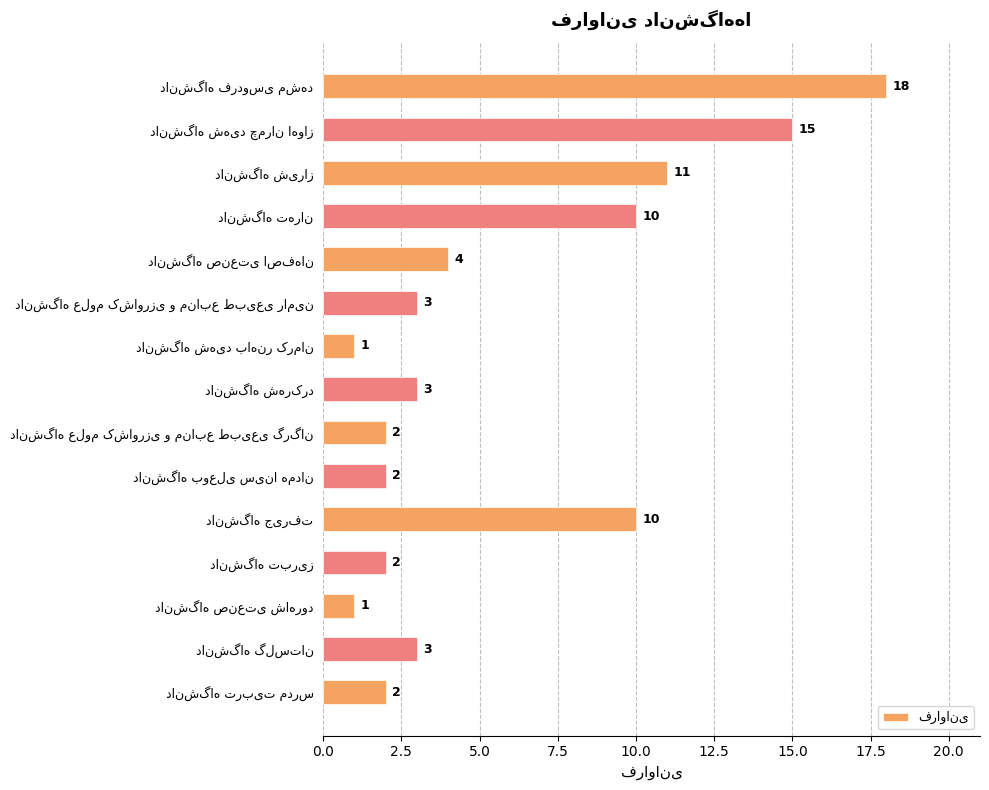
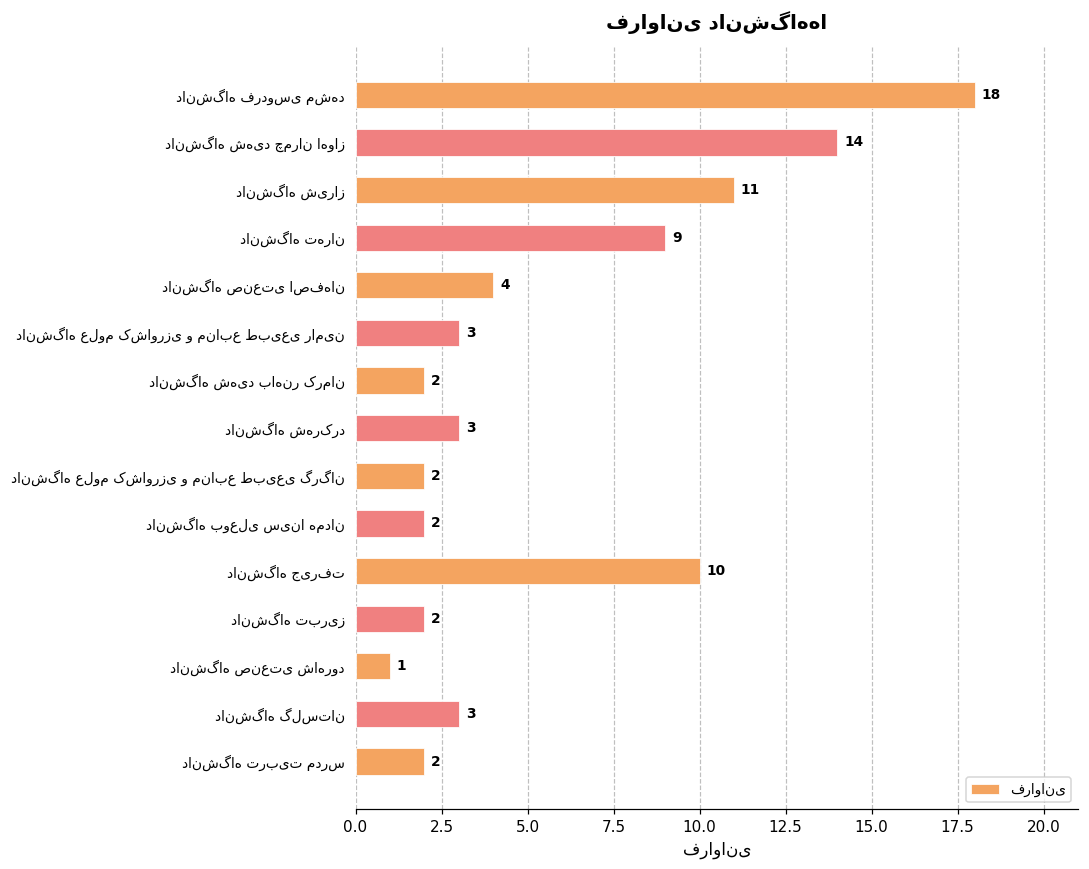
  {
    "دانشگاه فردوسی مشهد": 18,
-   "دانشگاه شهید چمران اهواز": 15,
+   "دانشگاه شهید چمران اهواز": 14,
    "دانشگاه شیراز": 11,
-   "دانشگاه تهران": 10,
+   "دانشگاه تهران": 9,
    "دانشگاه صنعتی اصفهان": 4,
    "دانشگاه علوم کشاورزی و منابع طبیعی رامین": 3,
-   "دانشگاه شهید باهنر کرمان": 1,
+   "دانشگاه شهید باهنر کرمان": 2,
    "دانشگاه شهرکرد": 3,
    "دانشگاه علوم کشاورزی و منابع طبیعی گرگان": 2,
    "دانشگاه بوعلی سینا همدان": 2,
    "دانشگاه جیرفت": 10,
    "دانشگاه تبریز": 2,
    "دانشگاه صنعتی شاهرود": 1,
    "دانشگاه گلستان": 3,
    "دانشگاه تربیت مدرس": 2
  }
